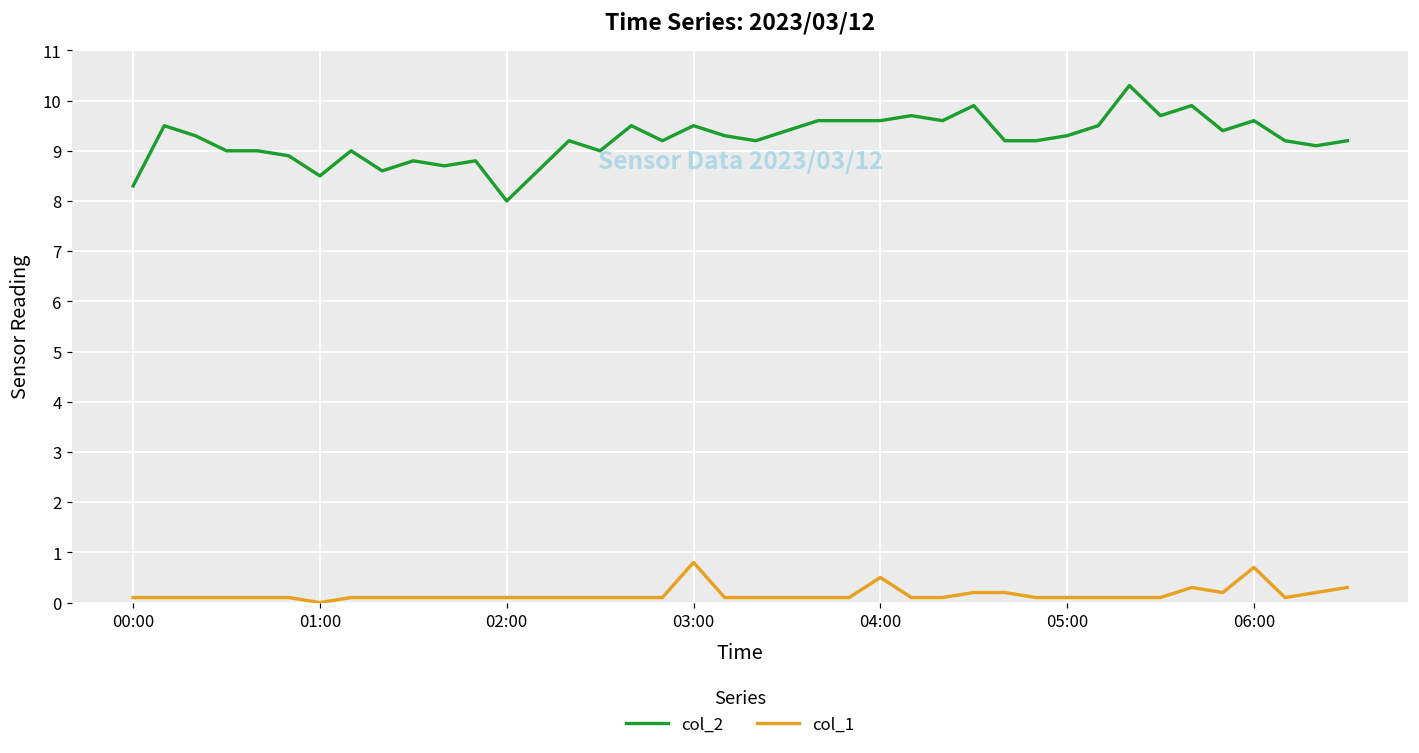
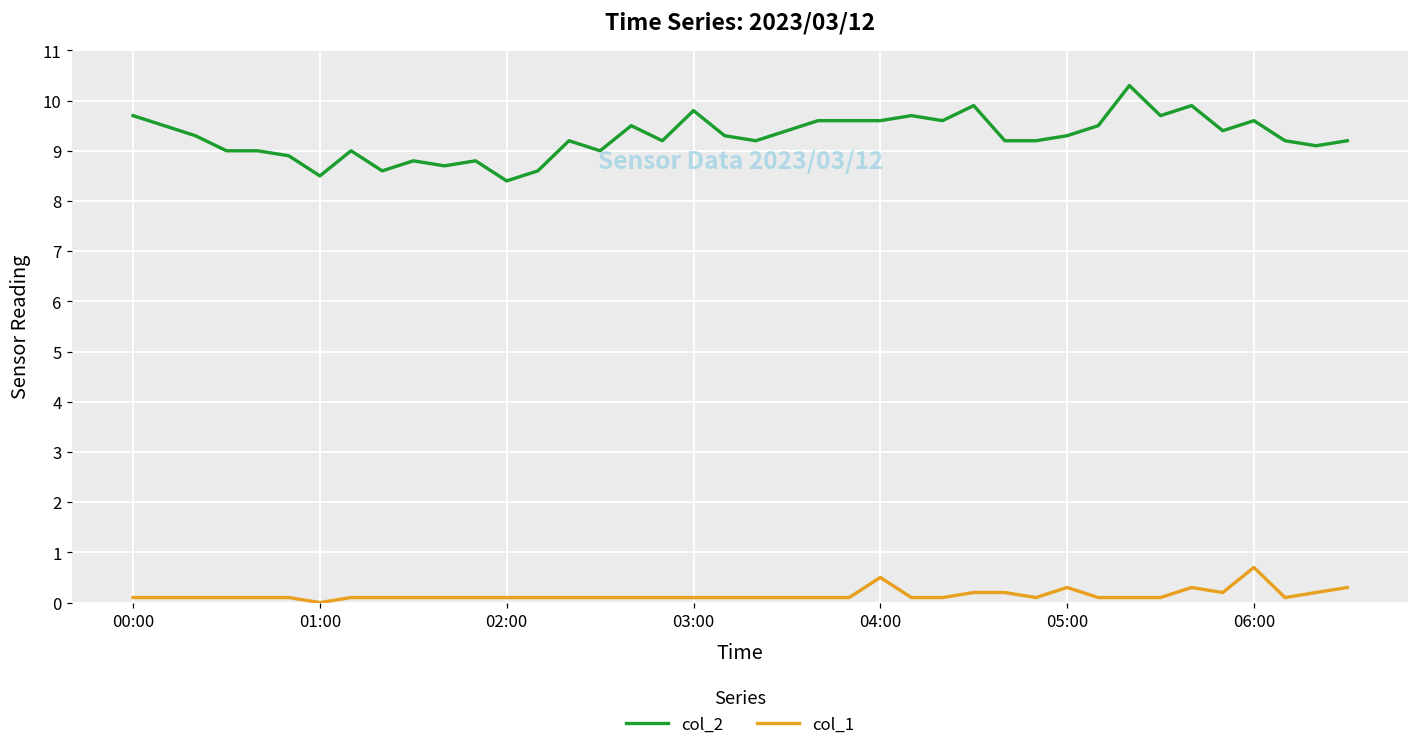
  {
    "col_2": {
-     "00:00": 8.3,
+     "00:00": 9.7,
      "01:00": 8.5,
-     "02:00": 8.0,
-     "03:00": 9.5,
+     "02:00": 8.4,
+     "03:00": 9.8,
      "04:00": 9.6,
      "05:00": 9.3,
      "06:00": 9.6
    },
    "col_1": {
      "00:00": 0.1,
      "01:00": 0.0,
      "02:00": 0.1,
-     "03:00": 0.8,
+     "03:00": 0.1,
      "04:00": 0.5,
-     "05:00": 0.1,
+     "05:00": 0.3,
      "06:00": 0.7
    }
  }
